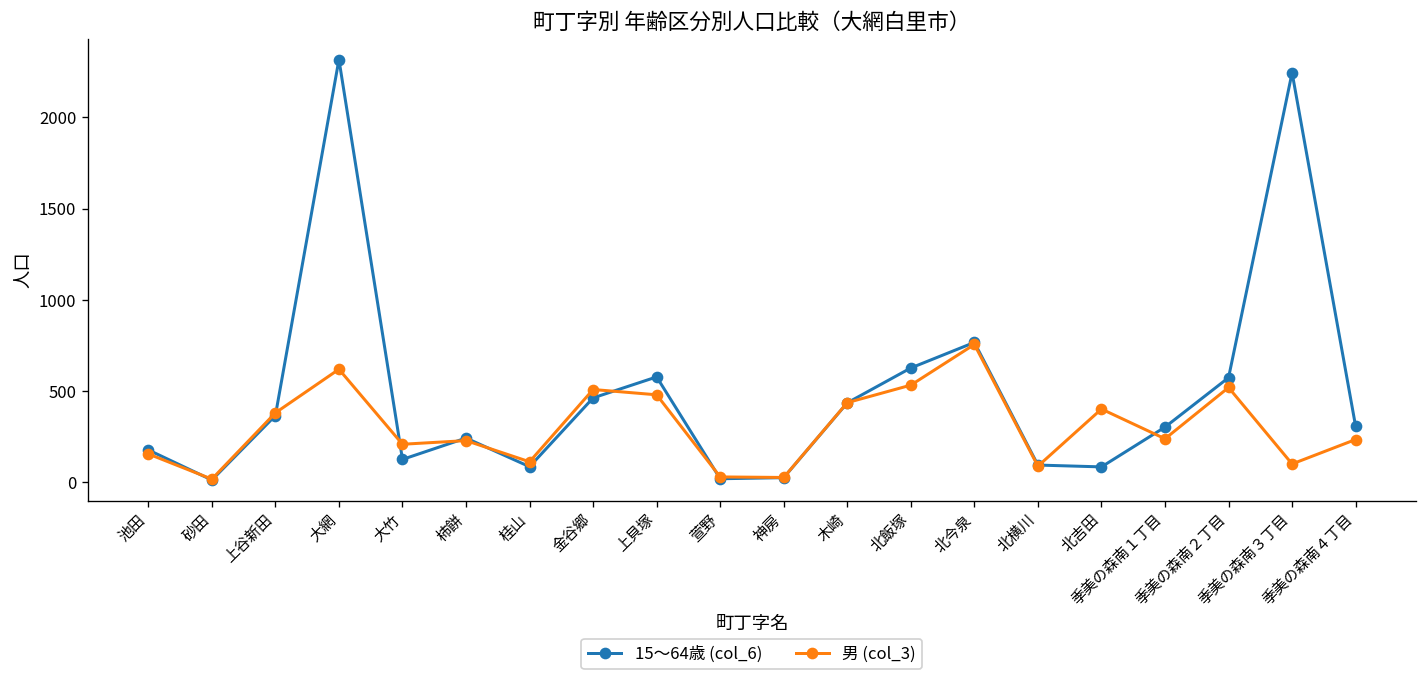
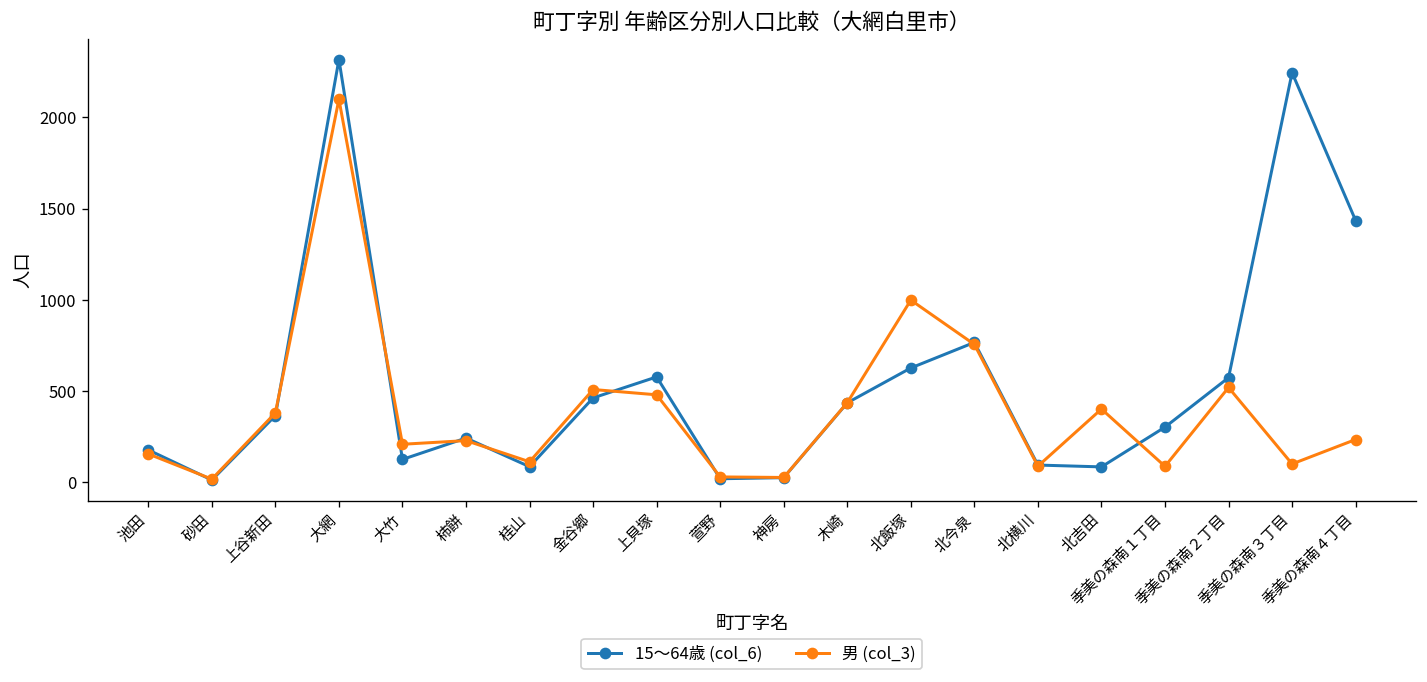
  {
    "15～64歳 (col_6)": {
      "池田": 180,
      "大網": 2320,
      "大竹": 130,
      "桂山": 90,
      "金谷郷": 460,
      "上貝塚": 580,
      "北飯塚": 630,
      "北吉田": 90,
      "季美の森南１丁目": 300,
      "季美の森南２丁目": 570,
      "季美の森南３丁目": 2250,
-     "季美の森南４丁目": 310
+     "季美の森南４丁目": 1440
    },
    "男 (col_3)": {
      "池田": 160,
-     "大網": 620,
+     "大網": 2100,
      "大竹": 210,
      "桂山": 110,
      "金谷郷": 510,
      "上貝塚": 480,
-     "北飯塚": 530,
+     "北飯塚": 1000,
      "北吉田": 400,
-     "季美の森南１丁目": 240,
+     "季美の森南１丁目": 90,
      "季美の森南２丁目": 520,
      "季美の森南３丁目": 100,
      "季美の森南４丁目": 240
    }
  }
